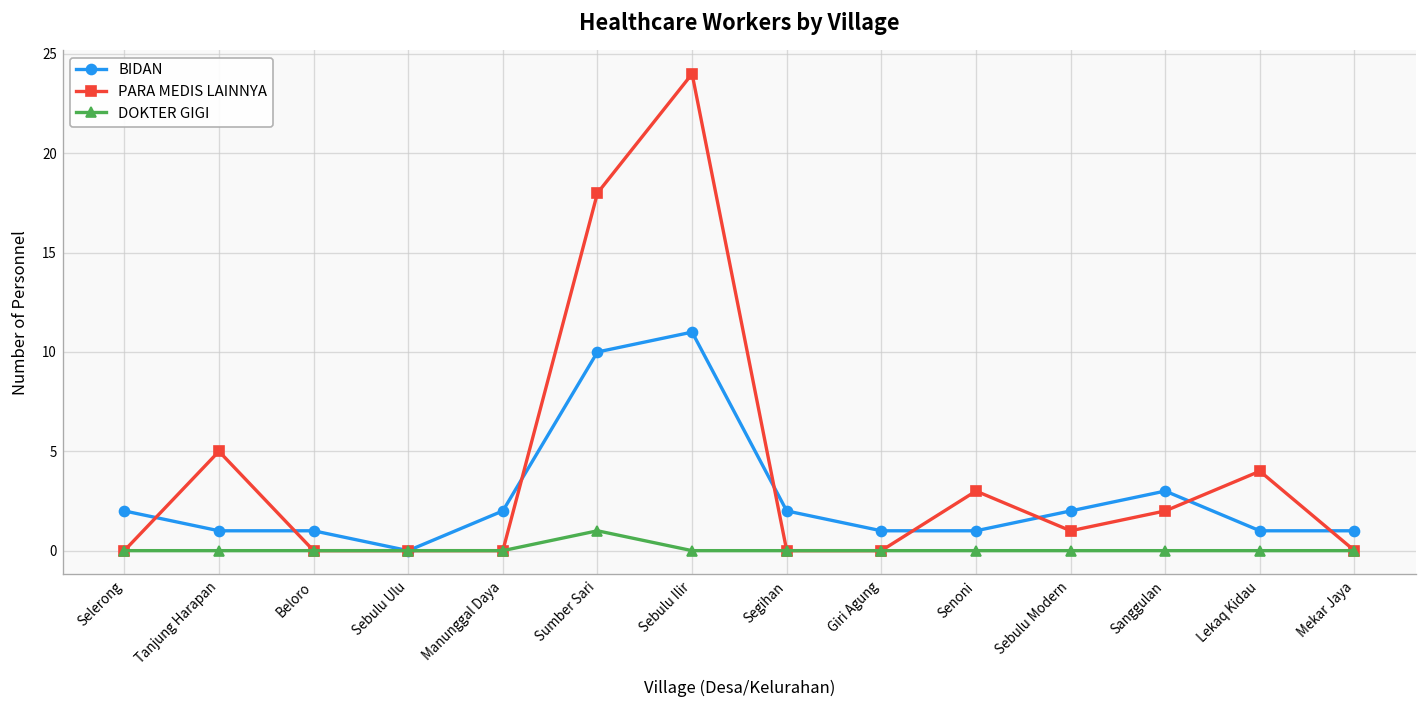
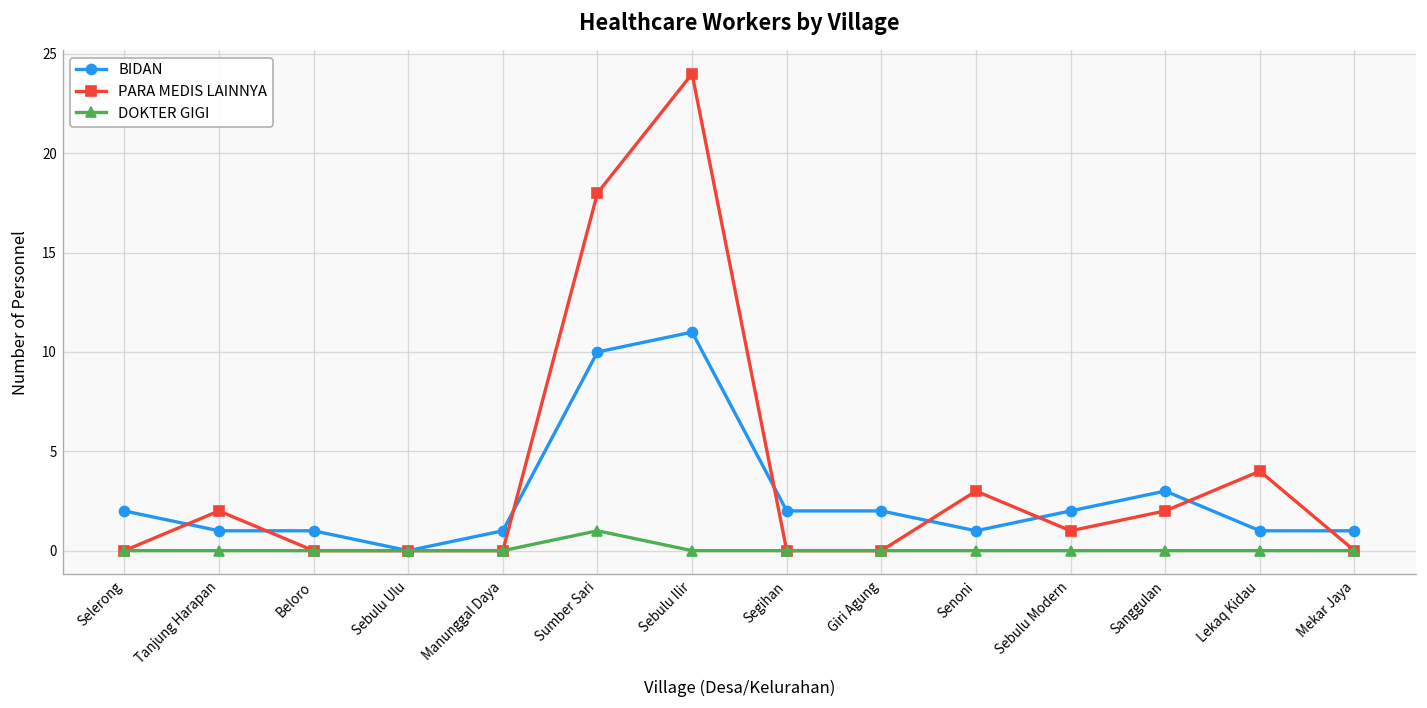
  {
    "BIDAN": {
      "Selerong": 2,
      "Tanjung Harapan": 1,
      "Beloro": 1,
-     "Manunggal Daya": 2,
+     "Manunggal Daya": 1,
      "Sumber Sari": 10,
      "Sebulu Ilir": 11,
      "Segihan": 2,
-     "Giri Agung": 1,
+     "Giri Agung": 2,
      "Senoni": 1,
      "Sebulu Modern": 2,
      "Sanggulan": 3,
      "Lekaq Kidau": 1,
      "Mekar Jaya": 1
    },
    "PARA MEDIS LAINNYA": {
-     "Tanjung Harapan": 5,
+     "Tanjung Harapan": 2,
      "Sumber Sari": 18,
      "Sebulu Ilir": 24,
      "Senoni": 3,
      "Sebulu Modern": 1,
      "Sanggulan": 2,
      "Lekaq Kidau": 4
    },
    "DOKTER GIGI": {
      "Tanjung Harapan": 0,
      "Sumber Sari": 1,
      "Sebulu Ilir": 0,
      "Senoni": 0,
      "Sebulu Modern": 0,
      "Sanggulan": 0,
      "Lekaq Kidau": 0
    }
  }
